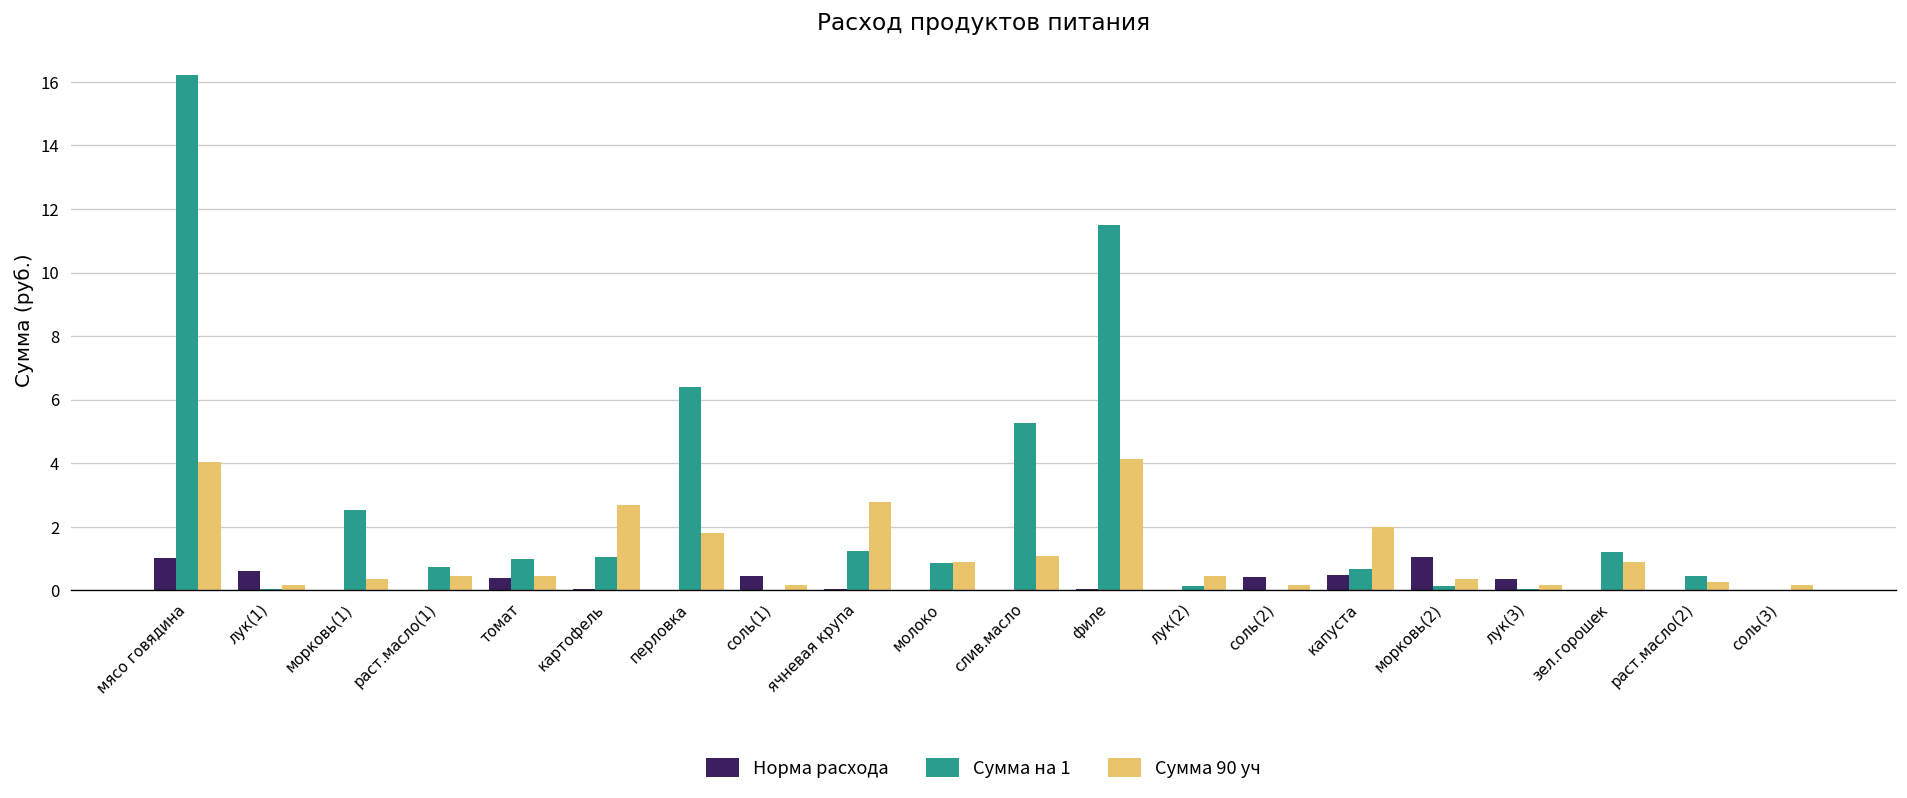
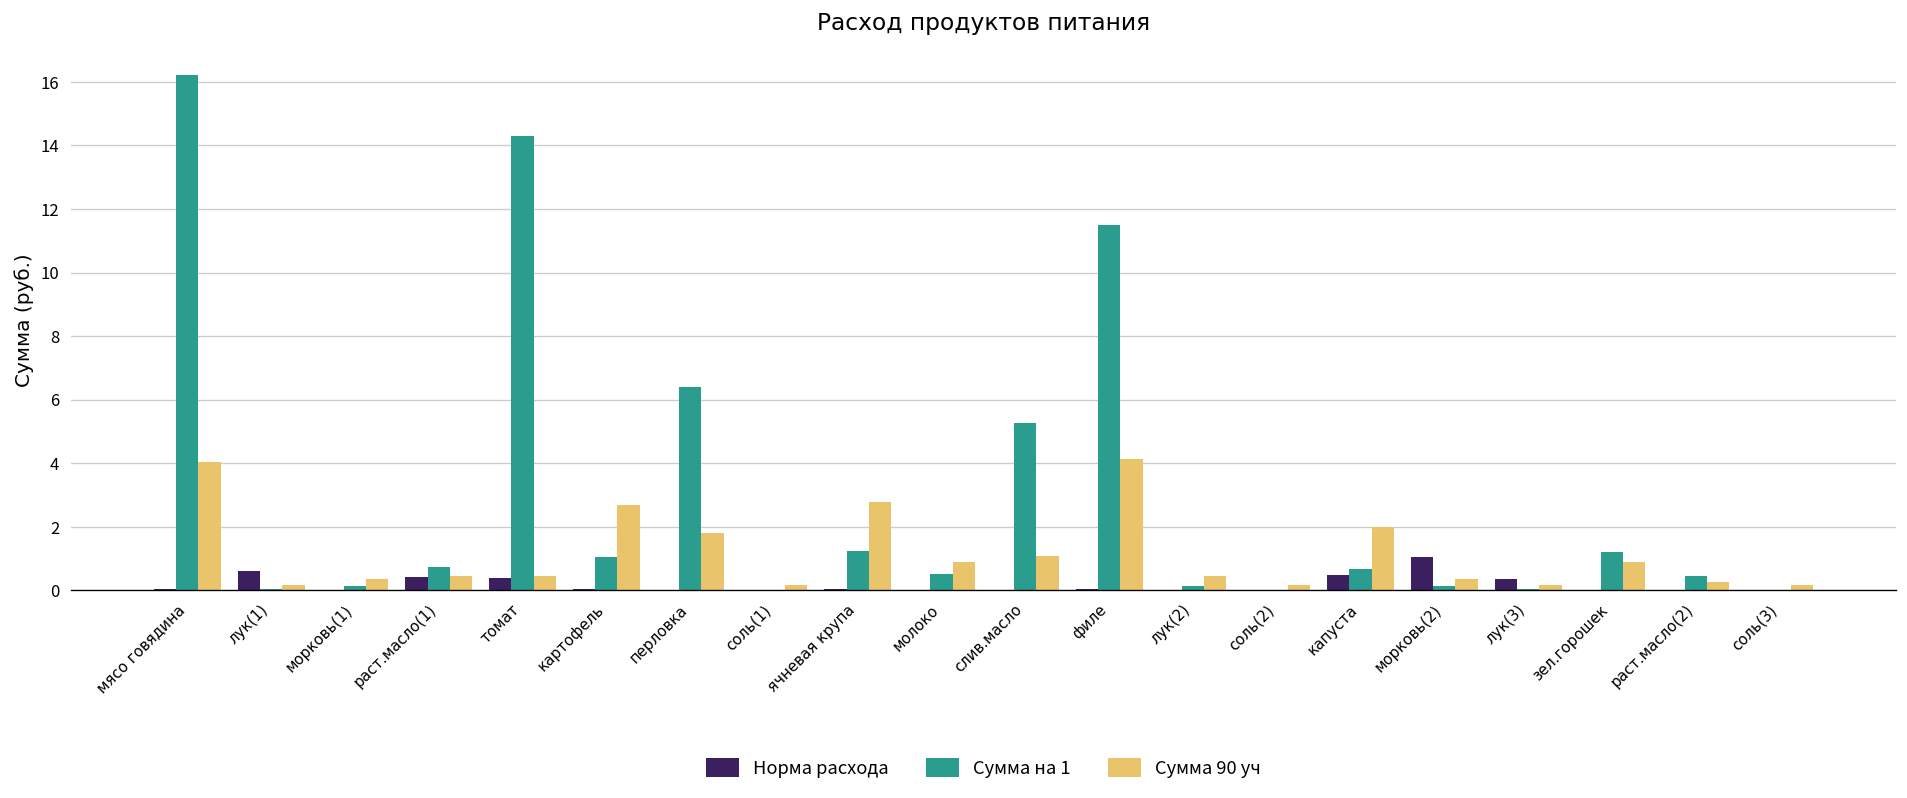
  {
    "Норма расхода": {
-     "мясо говядина": 1.0,
+     "мясо говядина": 0.0,
      "лук(1)": 0.6,
-     "раст.масло(1)": 0.0,
+     "раст.масло(1)": 0.4,
      "томат": 0.4,
-     "соль(1)": 0.5,
-     "соль(2)": 0.4,
+     "соль(1)": 0.0,
+     "соль(2)": 0.0,
      "капуста": 0.5,
      "морковь(2)": 1.0,
      "лук(3)": 0.4
    },
    "Сумма на 1": {
      "мясо говядина": 16.2,
-     "морковь(1)": 2.5,
+     "морковь(1)": 0.1,
      "раст.масло(1)": 0.8,
-     "томат": 1.0,
+     "томат": 14.3,
      "картофель": 1.1,
      "перловка": 6.4,
      "ячневая крупа": 1.2,
-     "молоко": 0.9,
+     "молоко": 0.5,
      "слив.масло": 5.3,
      "филе": 11.5,
      "лук(2)": 0.1,
      "капуста": 0.7,
      "морковь(2)": 0.1,
      "зел.горошек": 1.2,
      "раст.масло(2)": 0.5
    },
    "Сумма 90 уч": {
      "мясо говядина": 4.1,
      "лук(1)": 0.2,
      "морковь(1)": 0.4,
      "раст.масло(1)": 0.5,
      "томат": 0.5,
      "картофель": 2.7,
      "перловка": 1.8,
      "соль(1)": 0.2,
      "ячневая крупа": 2.8,
      "молоко": 0.9,
      "слив.масло": 1.1,
      "филе": 4.1,
      "лук(2)": 0.5,
      "соль(2)": 0.2,
      "капуста": 2.0,
      "морковь(2)": 0.4,
      "лук(3)": 0.2,
      "зел.горошек": 0.9,
      "раст.масло(2)": 0.3,
      "соль(3)": 0.2
    }
  }
